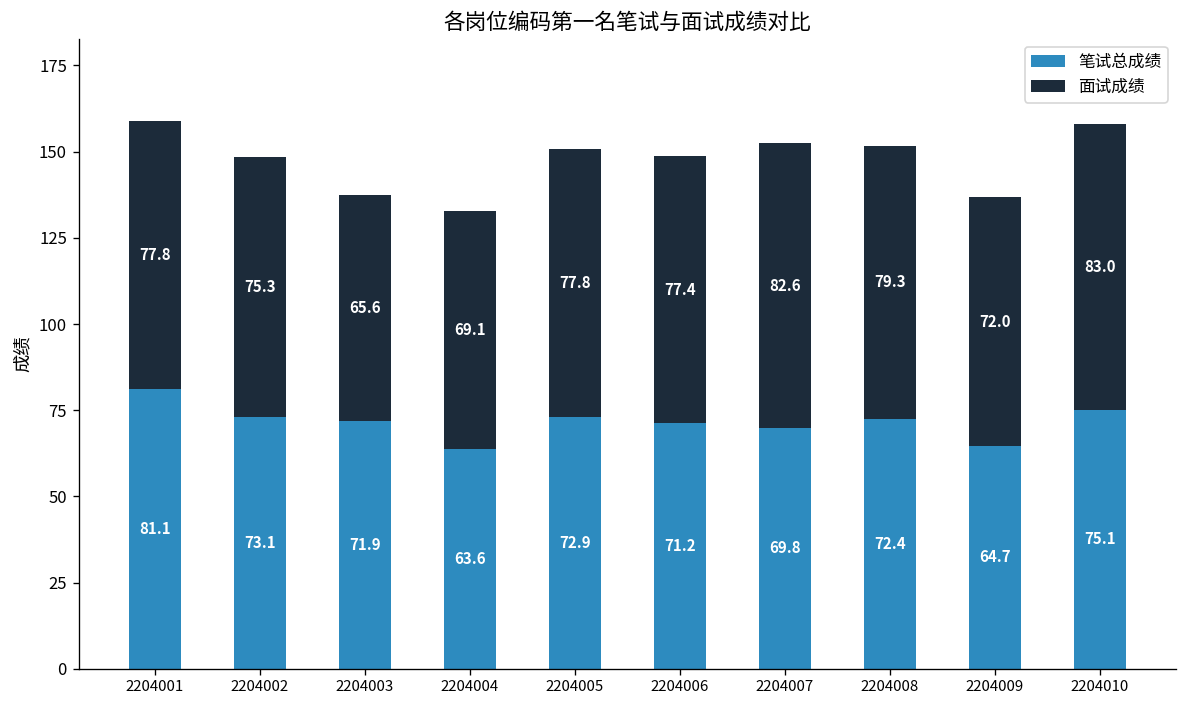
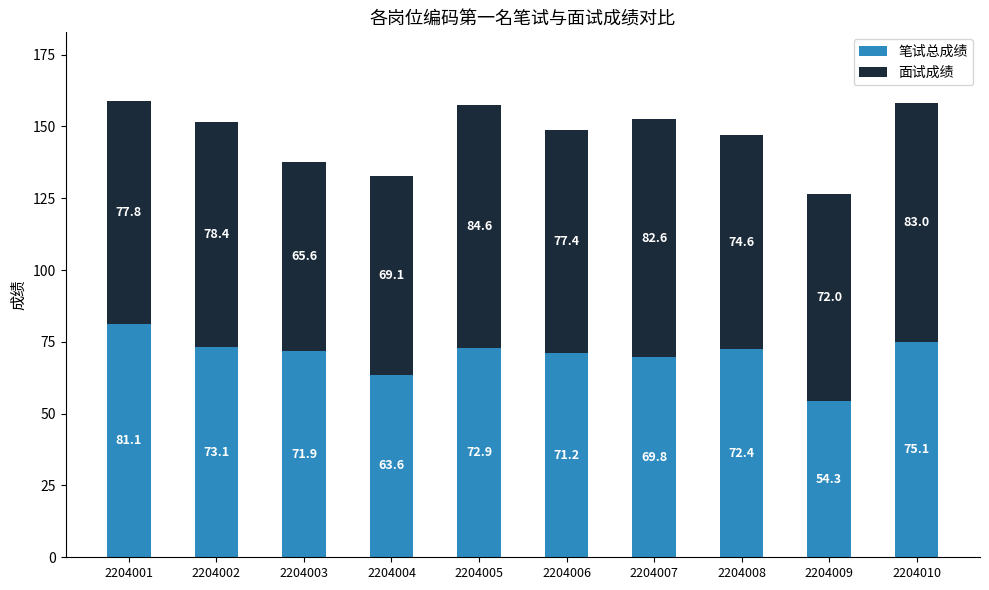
  {
    "笔试总成绩": {
      "2204001": 81.1,
      "2204002": 73.1,
      "2204003": 71.9,
      "2204004": 63.6,
      "2204005": 72.9,
      "2204006": 71.2,
      "2204007": 69.8,
      "2204008": 72.4,
-     "2204009": 64.7,
+     "2204009": 54.3,
      "2204010": 75.1
    },
    "面试成绩": {
      "2204001": 77.8,
-     "2204002": 75.3,
+     "2204002": 78.4,
      "2204003": 65.6,
      "2204004": 69.1,
-     "2204005": 77.8,
+     "2204005": 84.6,
      "2204006": 77.4,
      "2204007": 82.6,
-     "2204008": 79.3,
+     "2204008": 74.6,
      "2204009": 72.0,
      "2204010": 83.0
    }
  }
